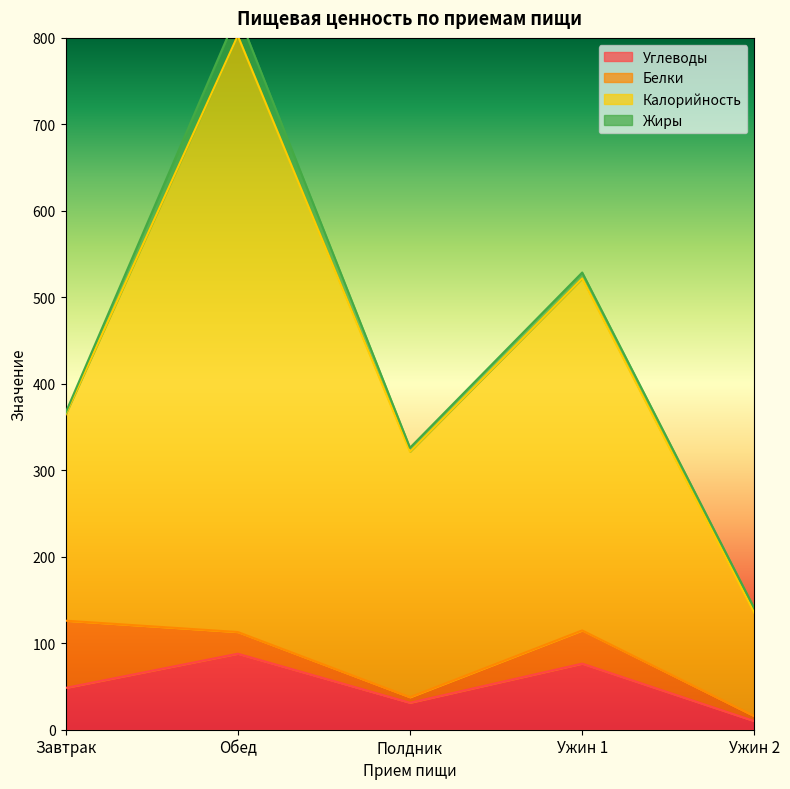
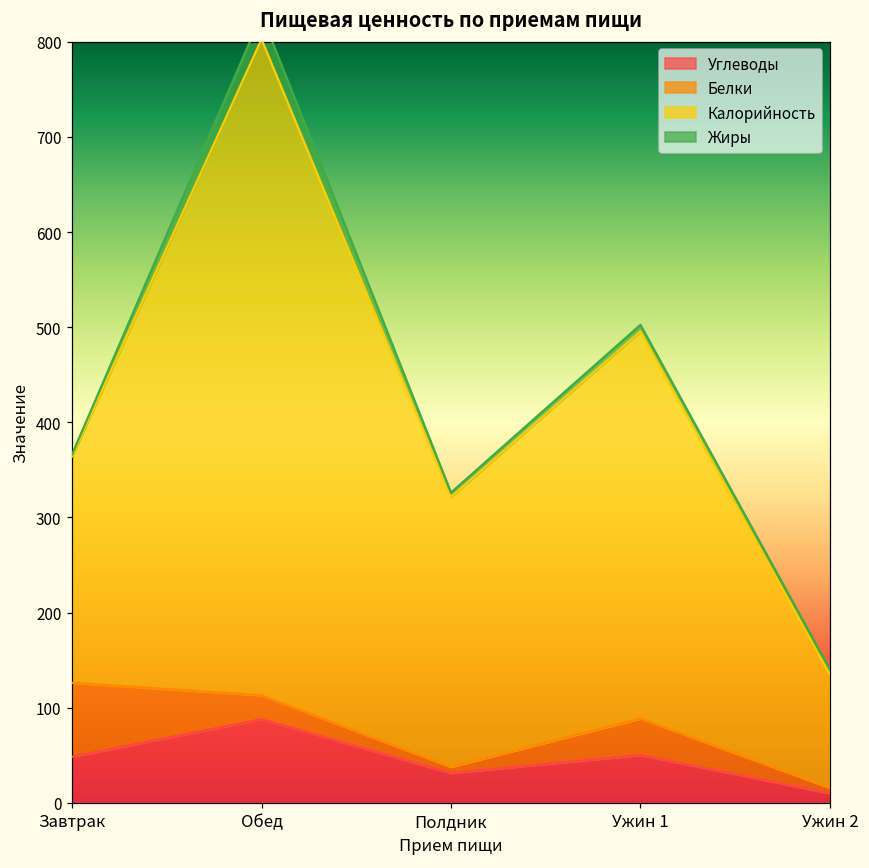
  {
    "Углеводы": {
      "Завтрак": 50,
      "Обед": 90,
      "Полдник": 30,
-     "Ужин 1": 80,
+     "Ужин 1": 50,
      "Ужин 2": 10
    },
    "Белки": {
      "Завтрак": 80,
      "Обед": 30,
      "Полдник": 10,
      "Ужин 1": 40,
      "Ужин 2": 10
    },
    "Калорийность": {
      "Полдник": 280,
      "Ужин 1": 410,
      "Ужин 2": 120
    },
    "Жиры": {
      "Полдник": 0,
      "Ужин 1": 10,
      "Ужин 2": 10
    }
  }
